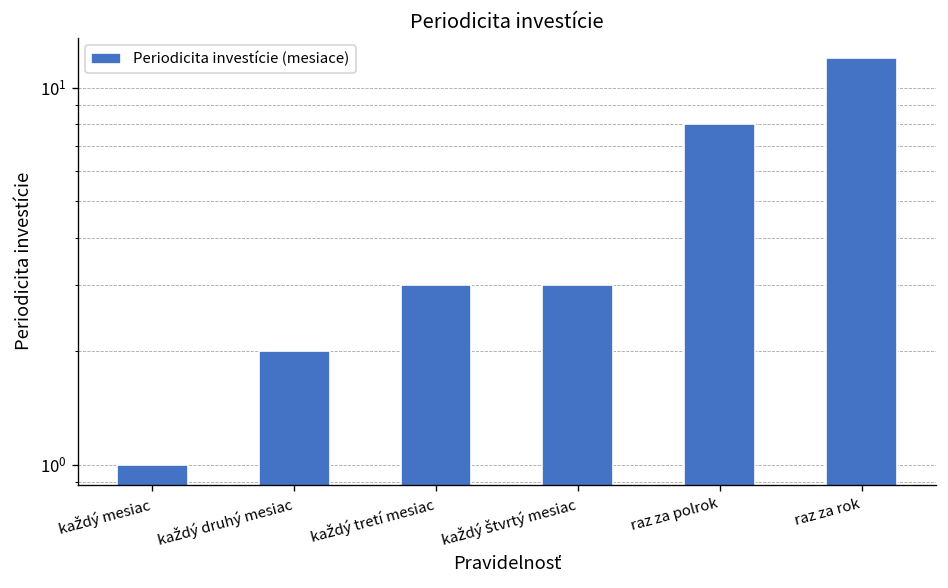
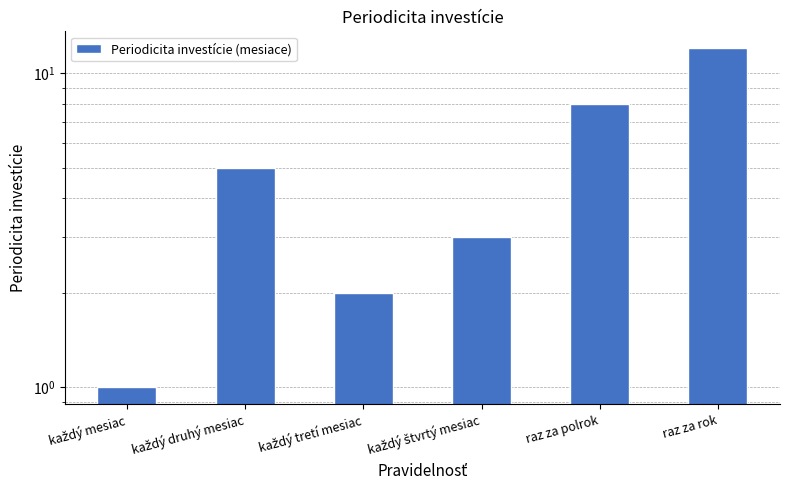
  {
    "každý mesiac": 1,
-   "každý druhý mesiac": 2,
-   "každý tretí mesiac": 3,
+   "každý druhý mesiac": 5,
+   "každý tretí mesiac": 2,
    "každý štvrtý mesiac": 3,
    "raz za polrok": 8,
    "raz za rok": 12
  }
